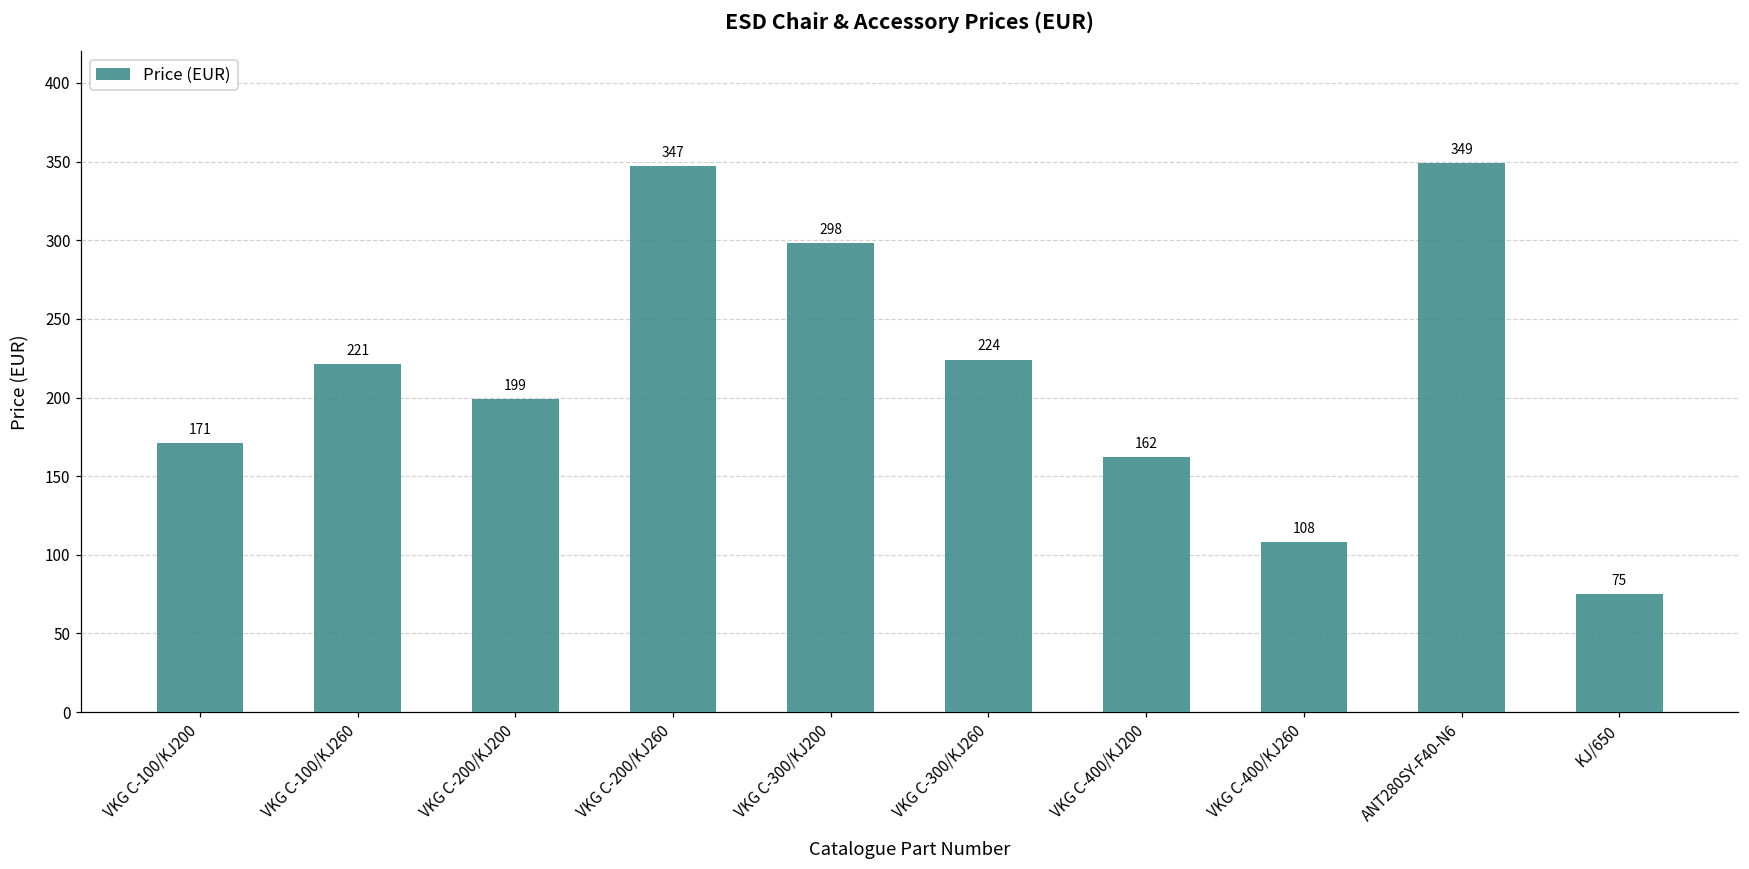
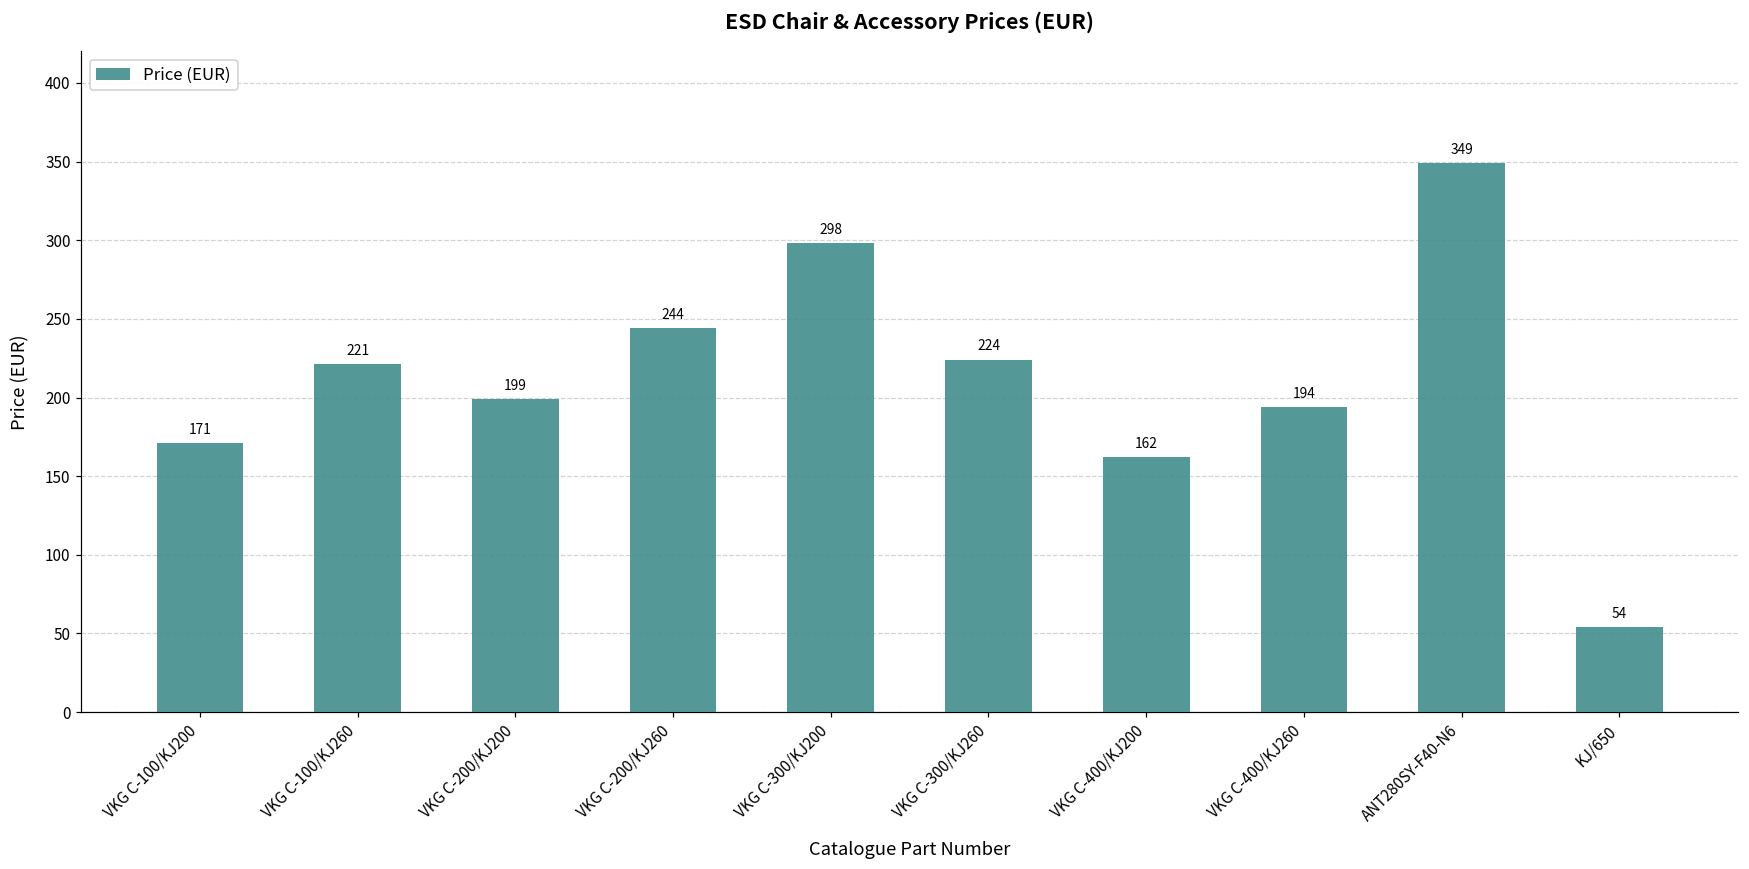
  {
    "VKG C-100/KJ200": 171,
    "VKG C-100/KJ260": 221,
    "VKG C-200/KJ200": 199,
-   "VKG C-200/KJ260": 347,
+   "VKG C-200/KJ260": 244,
    "VKG C-300/KJ200": 298,
    "VKG C-300/KJ260": 224,
    "VKG C-400/KJ200": 162,
-   "VKG C-400/KJ260": 108,
+   "VKG C-400/KJ260": 194,
    "ANT280SY-F40-N6": 349,
-   "KJ/650": 75
+   "KJ/650": 54
  }
